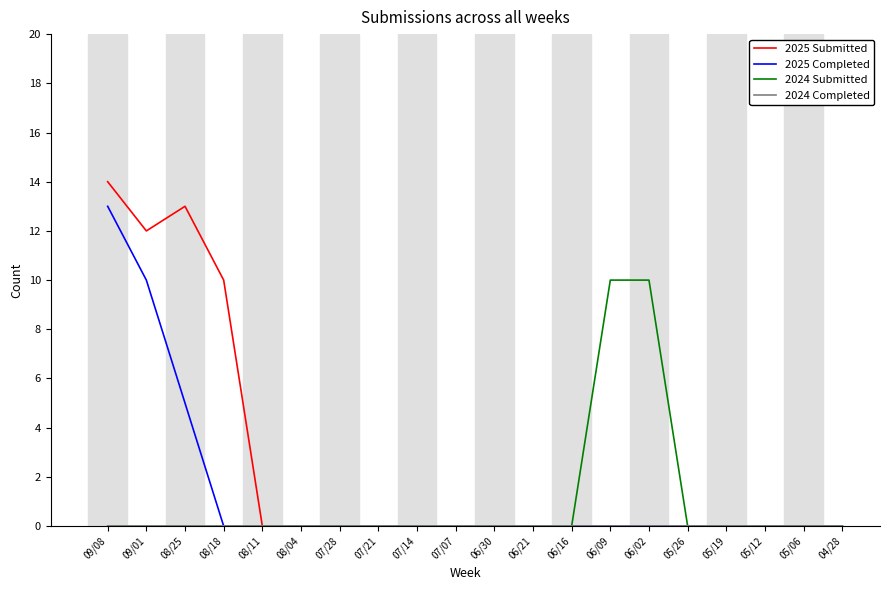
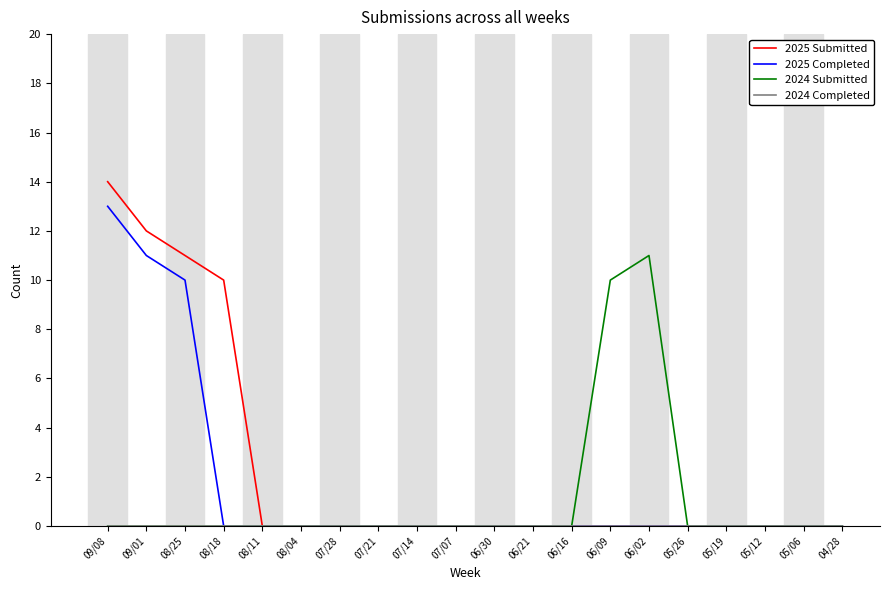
  {
    "2025 Submitted": {
      "09/08": 14,
      "09/01": 12,
-     "08/25": 13,
+     "08/25": 11,
      "08/18": 10
    },
    "2025 Completed": {
      "09/08": 13,
-     "09/01": 10,
-     "08/25": 5
+     "09/01": 11,
+     "08/25": 10
    },
    "2024 Submitted": {
      "06/09": 10,
-     "06/02": 10
+     "06/02": 11
    }
  }
